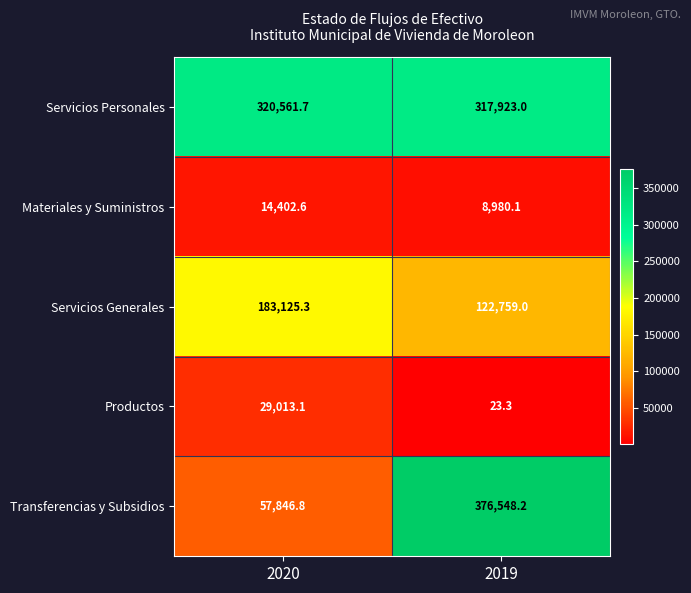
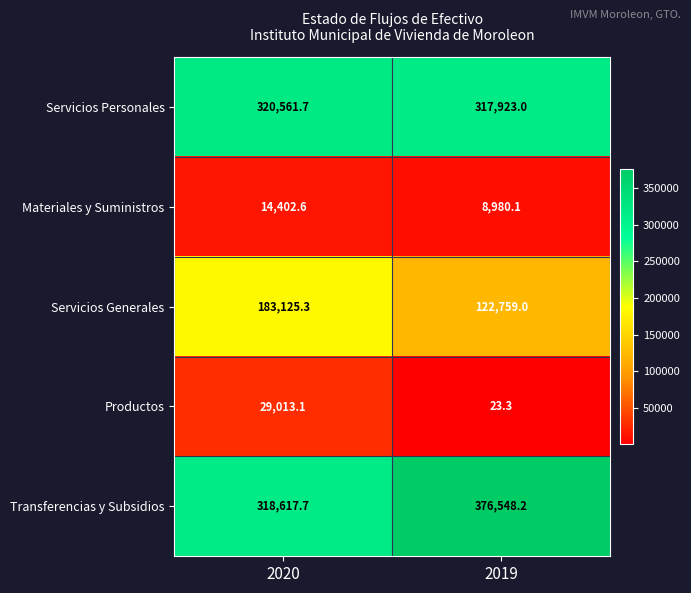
  {
    "Servicios Personales": {
      "2020": "320,561.7",
      "2019": "317,923.0"
    },
    "Materiales y Suministros": {
      "2020": "14,402.6",
      "2019": "8,980.1"
    },
    "Servicios Generales": {
      "2020": "183,125.3",
      "2019": "122,759.0"
    },
    "Productos": {
      "2020": "29,013.1",
      "2019": "23.3"
    },
    "Transferencias y Subsidios": {
-     "2020": "57,846.8",
+     "2020": "318,617.7",
      "2019": "376,548.2"
    }
  }
